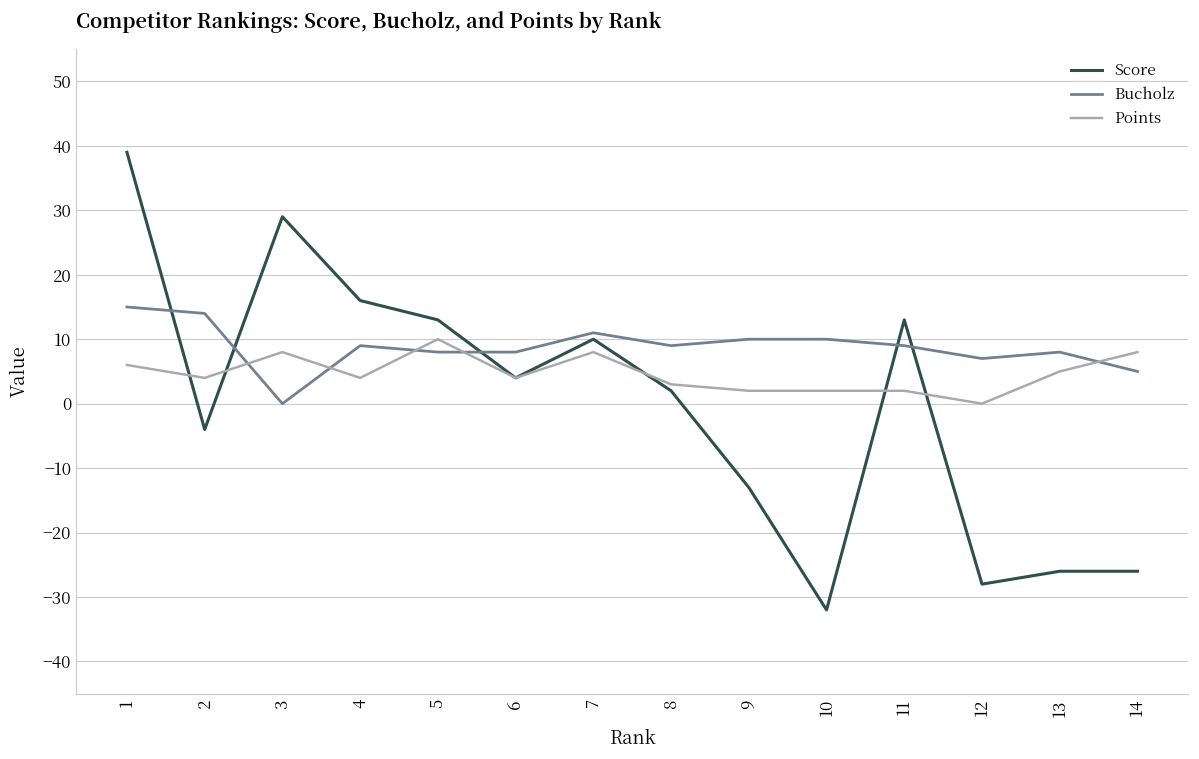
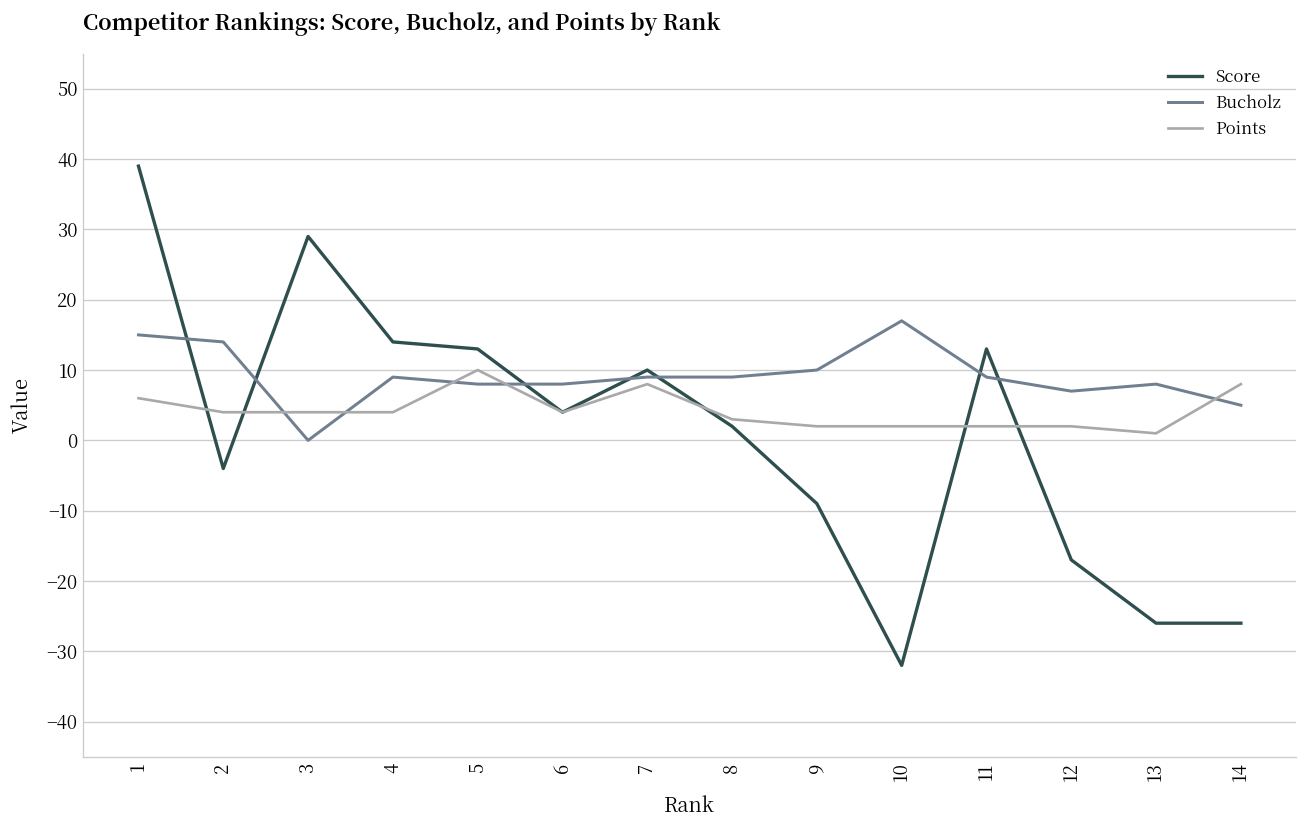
  {
    "Score": {
      "1": 39,
      "2": -4,
      "3": 29,
-     "4": 16,
+     "4": 14,
      "5": 13,
      "7": 10,
      "8": 2,
-     "9": -13,
+     "9": -9,
      "10": -32,
      "11": 13,
-     "12": -28,
+     "12": -17,
      "13": -26,
      "14": -26
    },
    "Bucholz": {
      "1": 15,
      "2": 14,
      "3": 0,
      "4": 9,
      "5": 8,
      "6": 8,
-     "7": 11,
+     "7": 9,
      "8": 9,
      "9": 10,
-     "10": 10,
+     "10": 17,
      "11": 9,
      "12": 7,
      "13": 8,
      "14": 5
    },
    "Points": {
      "1": 6,
      "2": 4,
-     "3": 8,
+     "3": 4,
      "4": 4,
      "5": 10,
      "7": 8,
      "8": 3,
      "9": 2,
      "10": 2,
      "11": 2,
-     "12": 0,
-     "13": 5,
+     "12": 2,
+     "13": 1,
      "14": 8
    }
  }
